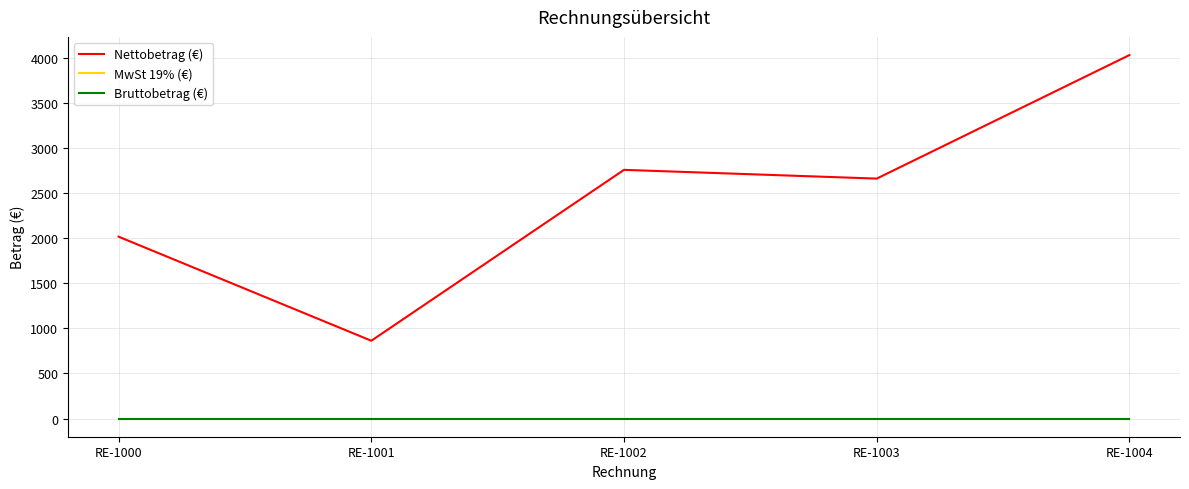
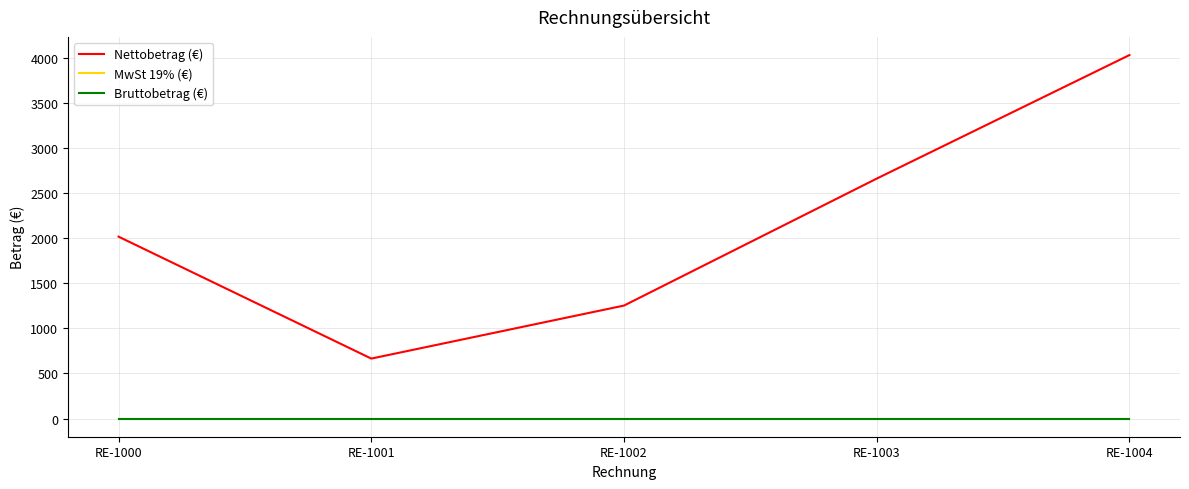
  {
    "Nettobetrag (€)": {
      "RE-1000": 2000,
-     "RE-1001": 900,
-     "RE-1002": 2800,
+     "RE-1001": 700,
+     "RE-1002": 1300,
      "RE-1003": 2700,
      "RE-1004": 4000
    },
    "Bruttobetrag (€)": {
      "RE-1000": 0,
      "RE-1001": 0,
      "RE-1002": 0,
      "RE-1003": 0,
      "RE-1004": 0
    }
  }
